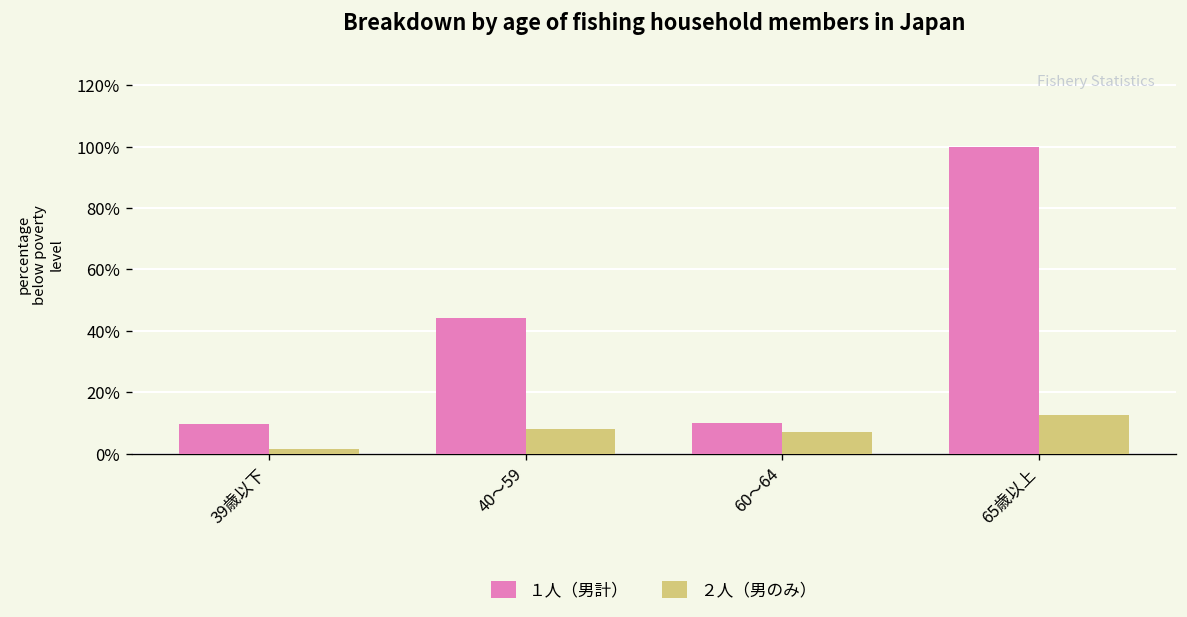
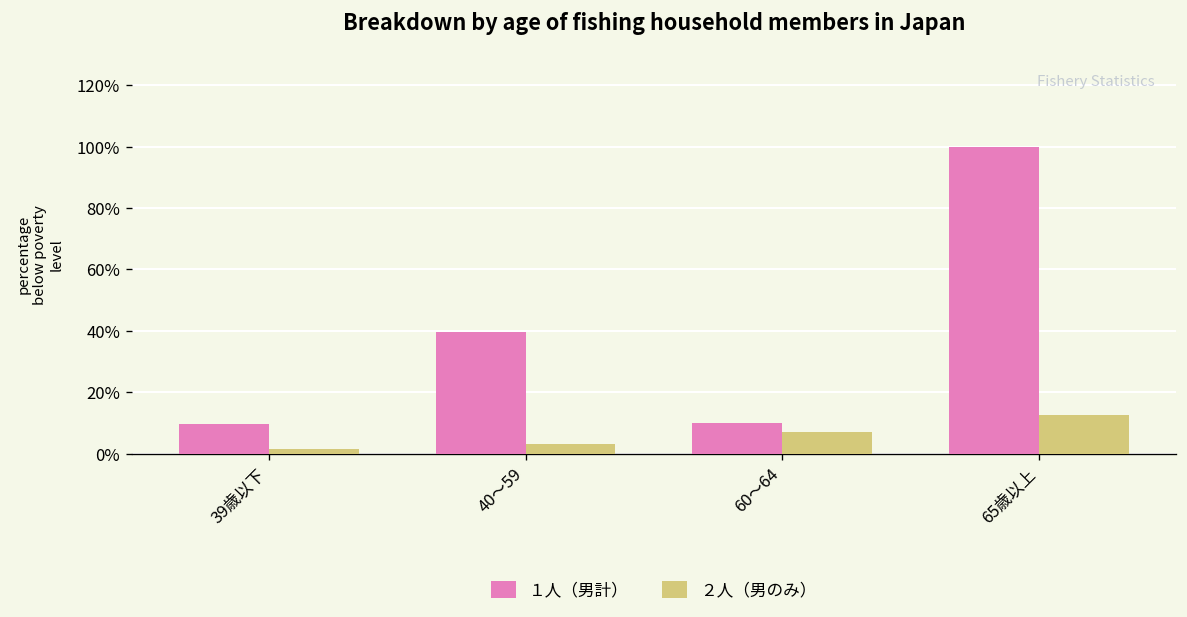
  {
    "１人（男計）": {
      "39歳以下": "10%",
-     "40〜59": "44%",
+     "40〜59": "40%",
      "60〜64": "10%",
      "65歳以上": "100%"
    },
    "２人（男のみ）": {
      "39歳以下": "1%",
-     "40〜59": "8%",
+     "40〜59": "3%",
      "60〜64": "7%",
      "65歳以上": "13%"
    }
  }
